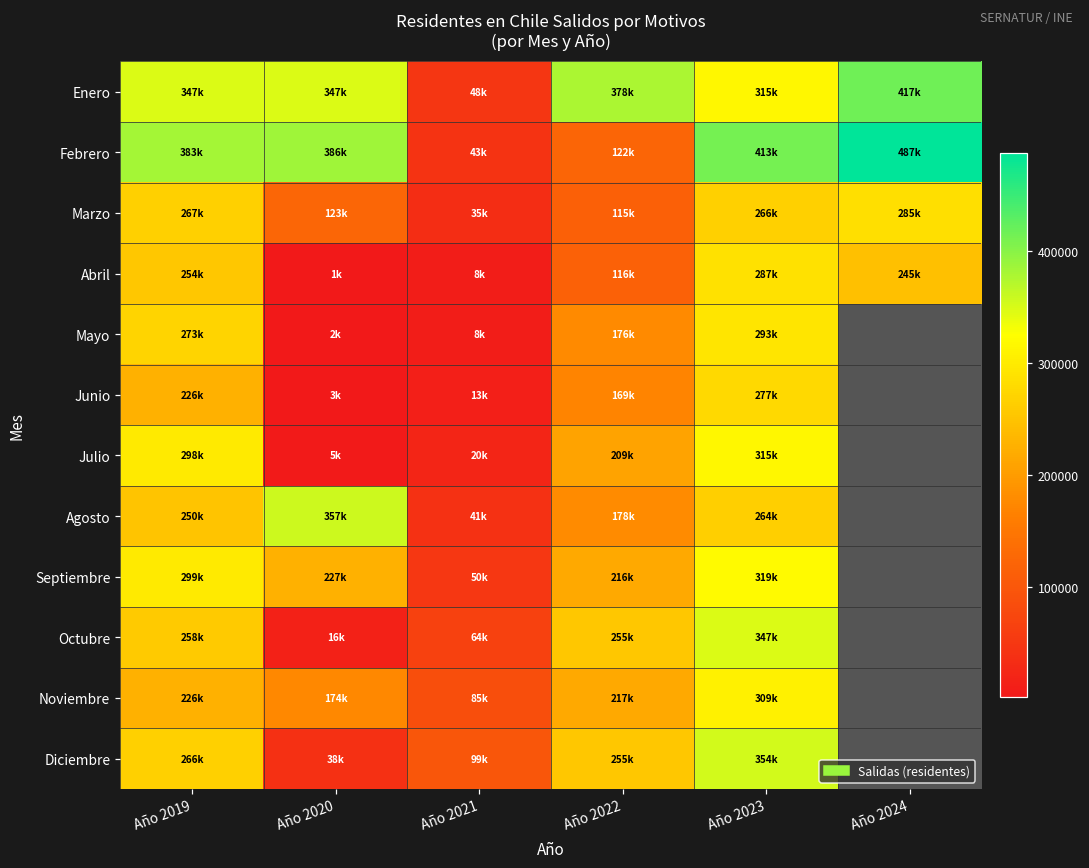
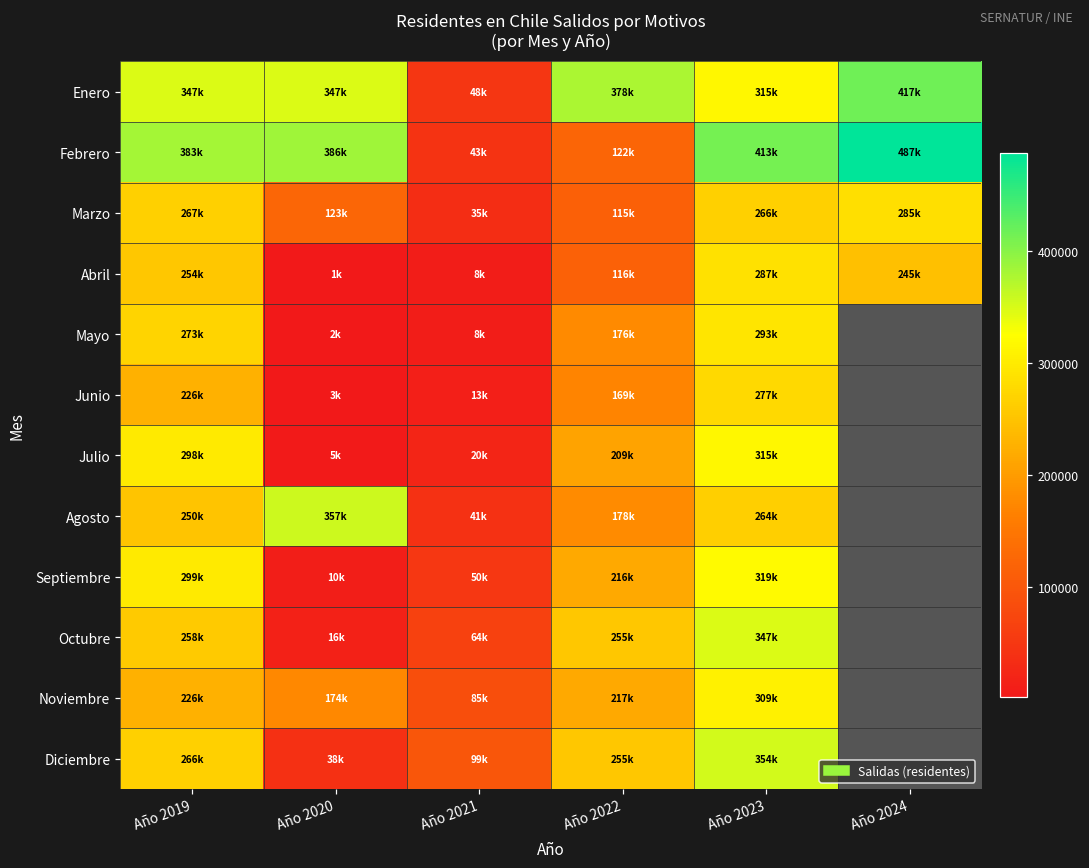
  {
    "Enero": {
      "Año 2019": "347k",
      "Año 2020": "347k",
      "Año 2021": "48k",
      "Año 2022": "378k",
      "Año 2023": "315k",
      "Año 2024": "417k"
    },
    "Febrero": {
      "Año 2019": "383k",
      "Año 2020": "386k",
      "Año 2021": "43k",
      "Año 2022": "122k",
      "Año 2023": "413k",
      "Año 2024": "487k"
    },
    "Marzo": {
      "Año 2019": "267k",
      "Año 2020": "123k",
      "Año 2021": "35k",
      "Año 2022": "115k",
      "Año 2023": "266k",
      "Año 2024": "285k"
    },
    "Abril": {
      "Año 2019": "254k",
      "Año 2020": "1k",
      "Año 2021": "8k",
      "Año 2022": "116k",
      "Año 2023": "287k",
      "Año 2024": "245k"
    },
    "Mayo": {
      "Año 2019": "273k",
      "Año 2020": "2k",
      "Año 2021": "8k",
      "Año 2022": "176k",
      "Año 2023": "293k"
    },
    "Junio": {
      "Año 2019": "226k",
      "Año 2020": "3k",
      "Año 2021": "13k",
      "Año 2022": "169k",
      "Año 2023": "277k"
    },
    "Julio": {
      "Año 2019": "298k",
      "Año 2020": "5k",
      "Año 2021": "20k",
      "Año 2022": "209k",
      "Año 2023": "315k"
    },
    "Agosto": {
      "Año 2019": "250k",
      "Año 2020": "357k",
      "Año 2021": "41k",
      "Año 2022": "178k",
      "Año 2023": "264k"
    },
    "Septiembre": {
      "Año 2019": "299k",
-     "Año 2020": "227k",
+     "Año 2020": "10k",
      "Año 2021": "50k",
      "Año 2022": "216k",
      "Año 2023": "319k"
    },
    "Octubre": {
      "Año 2019": "258k",
      "Año 2020": "16k",
      "Año 2021": "64k",
      "Año 2022": "255k",
      "Año 2023": "347k"
    },
    "Noviembre": {
      "Año 2019": "226k",
      "Año 2020": "174k",
      "Año 2021": "85k",
      "Año 2022": "217k",
      "Año 2023": "309k"
    },
    "Diciembre": {
      "Año 2019": "266k",
      "Año 2020": "38k",
      "Año 2021": "99k",
      "Año 2022": "255k",
      "Año 2023": "354k"
    }
  }
